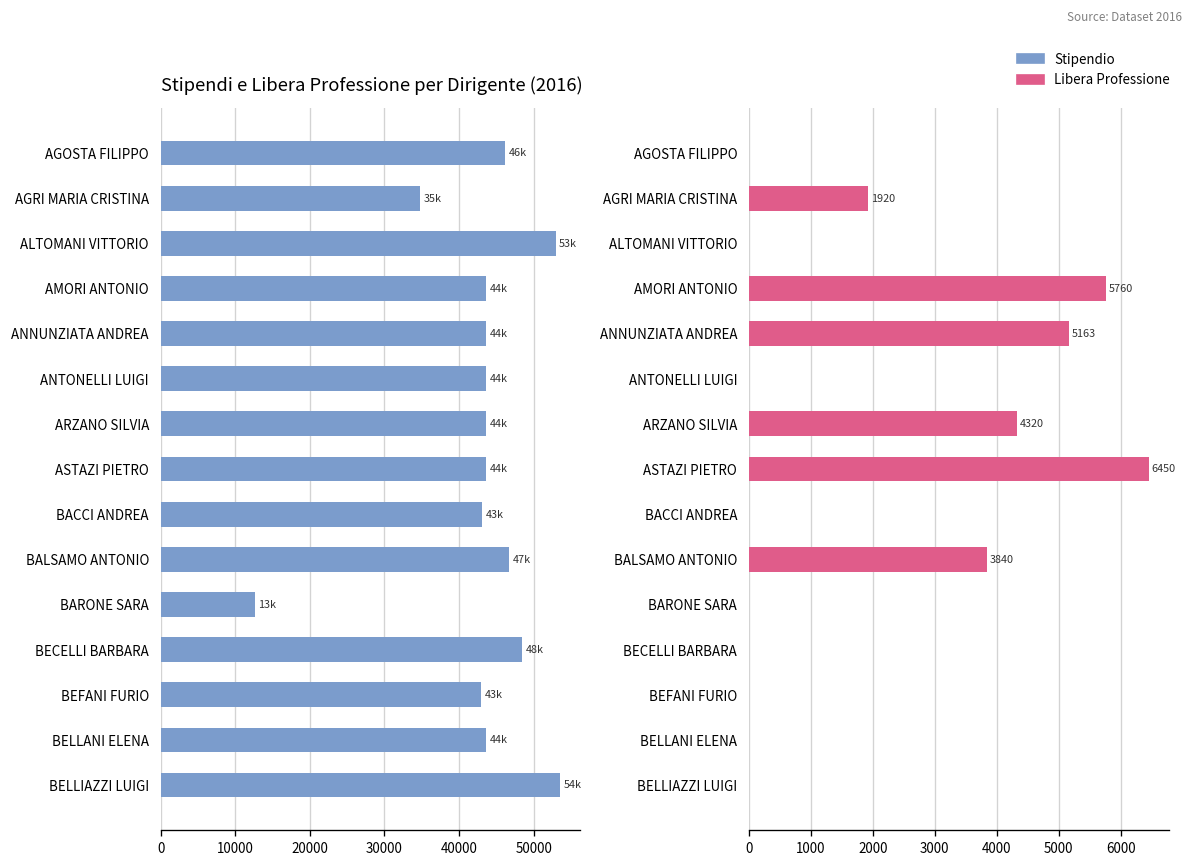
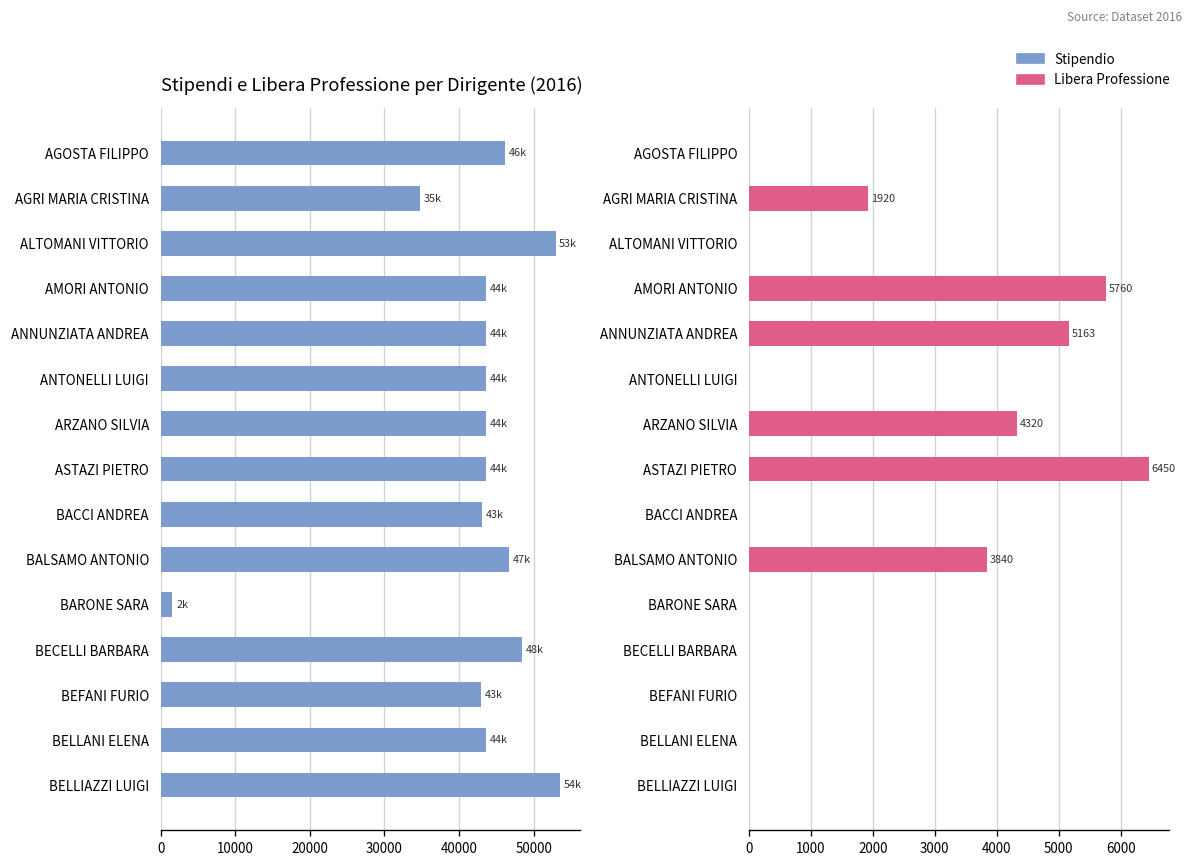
  {
    "Stipendi e Libera Professione per Dirigente (2016)": {
      "AGOSTA FILIPPO": "46k",
      "AGRI MARIA CRISTINA": "35k",
      "ALTOMANI VITTORIO": "53k",
      "AMORI ANTONIO": "44k",
      "ANNUNZIATA ANDREA": "44k",
      "ANTONELLI LUIGI": "44k",
      "ARZANO SILVIA": "44k",
      "ASTAZI PIETRO": "44k",
      "BACCI ANDREA": "43k",
      "BALSAMO ANTONIO": "47k",
-     "BARONE SARA": "13k",
+     "BARONE SARA": "2k",
      "BECELLI BARBARA": "48k",
      "BEFANI FURIO": "43k",
      "BELLANI ELENA": "44k",
      "BELLIAZZI LUIGI": "54k"
    }
  }
